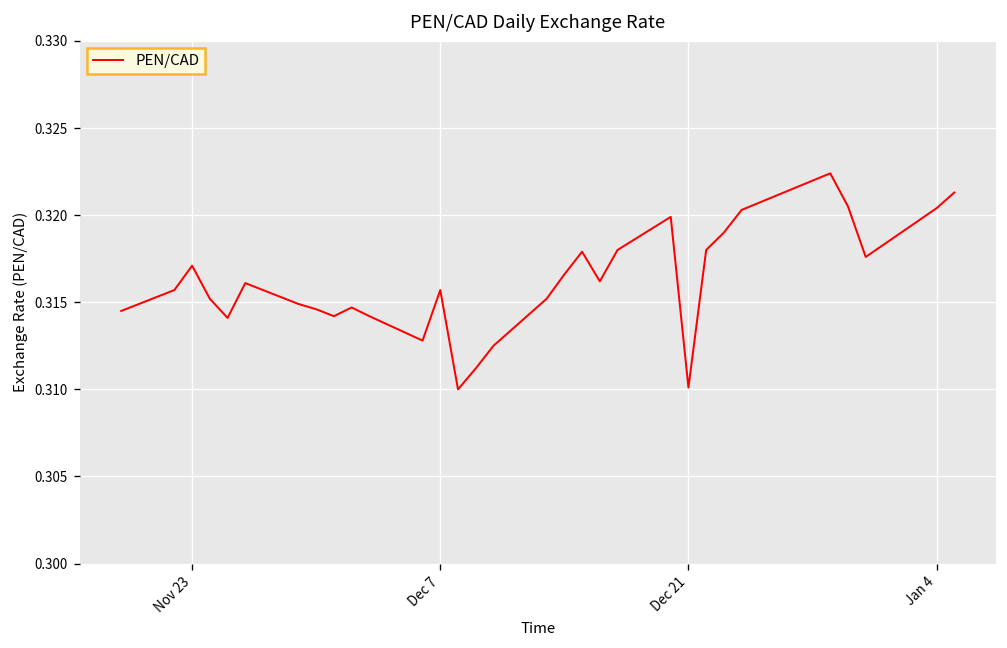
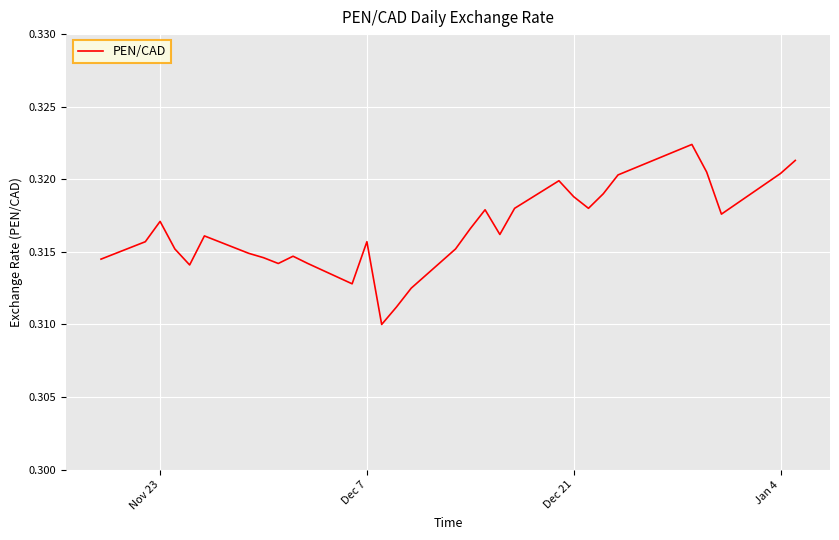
  {
    "Nov 23": 0.3171,
    "Dec 7": 0.3157,
-   "Dec 21": 0.3101,
+   "Dec 21": 0.3188,
    "Jan 4": 0.3204
  }
